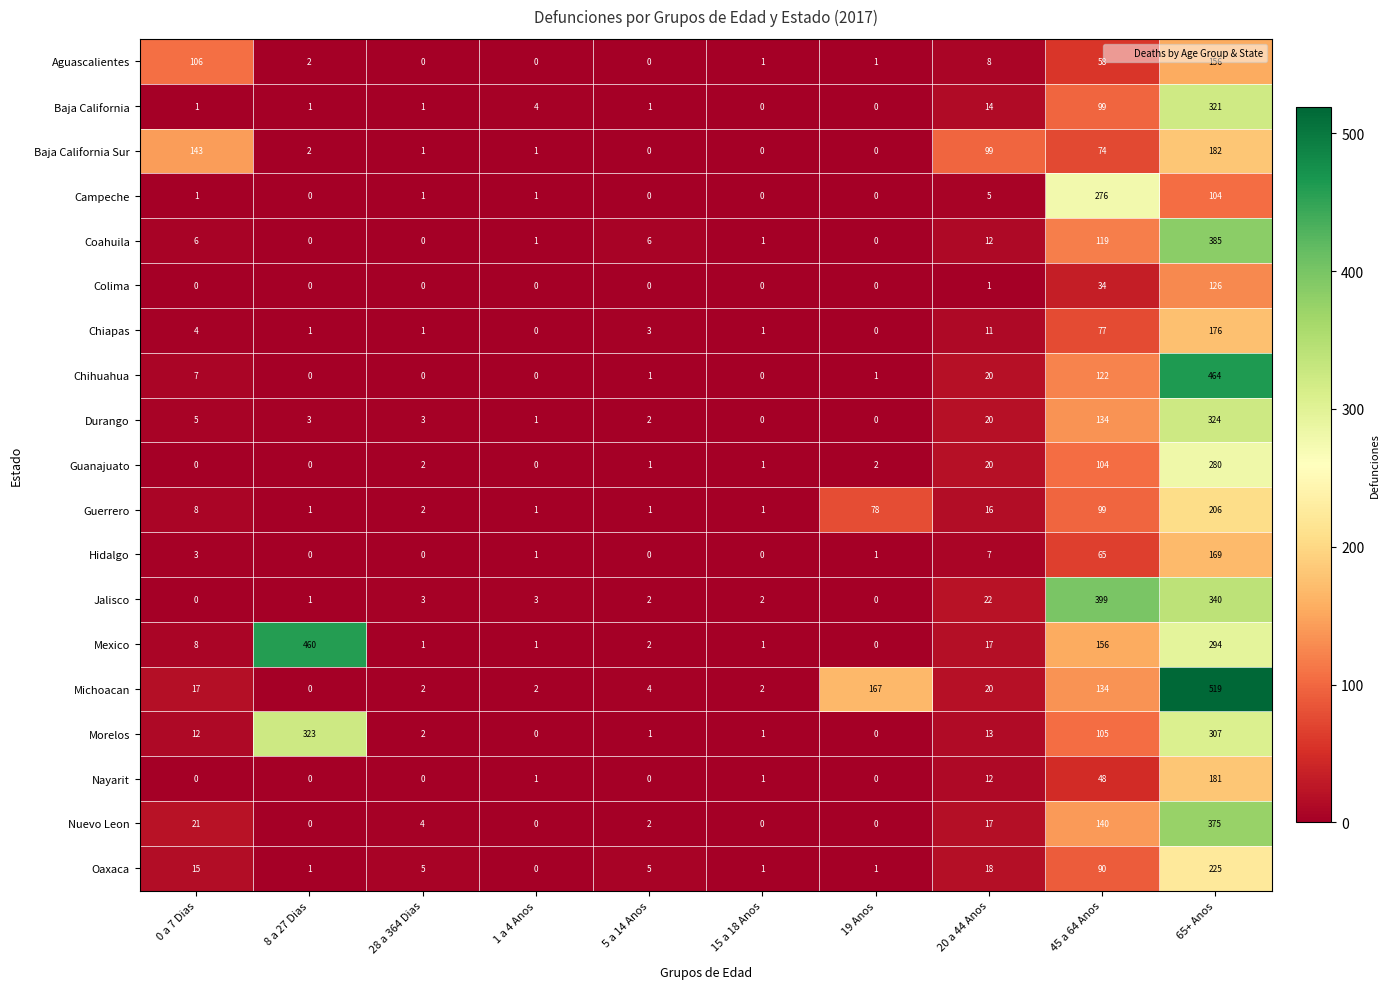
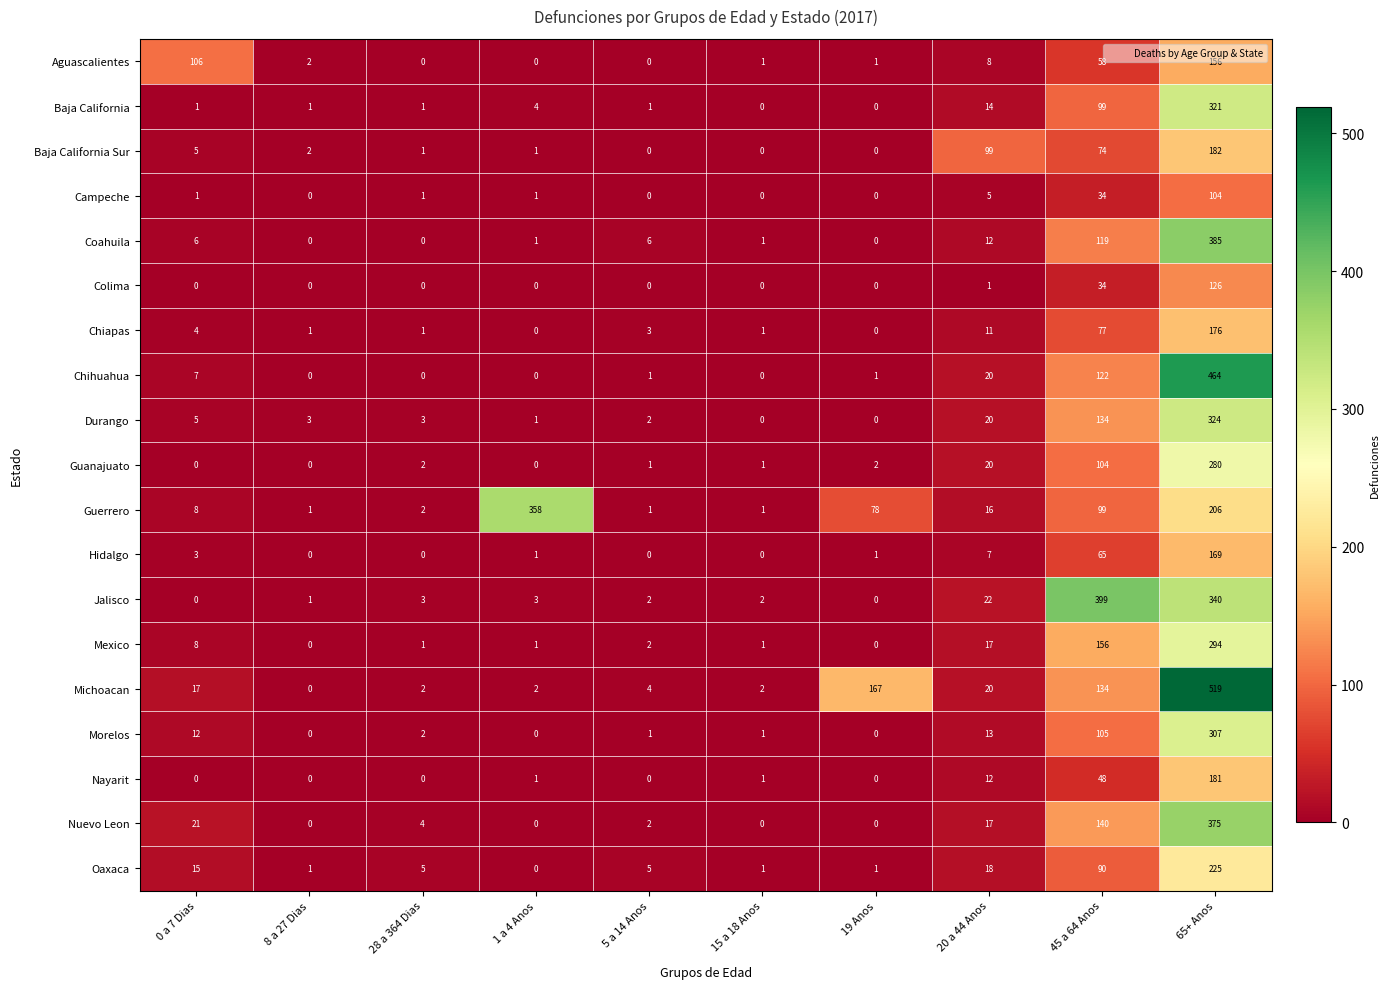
  {
    "Aguascalientes": {
      "0 a 7 Dias": 106,
      "8 a 27 Dias": 2,
      "28 a 364 Dias": 0,
      "1 a 4 Anos": 0,
      "5 a 14 Anos": 0,
      "15 a 18 Anos": 1,
      "19 Anos": 1,
      "20 a 44 Anos": 8
    },
    "Baja California": {
      "0 a 7 Dias": 1,
      "8 a 27 Dias": 1,
      "28 a 364 Dias": 1,
      "1 a 4 Anos": 4,
      "5 a 14 Anos": 1,
      "15 a 18 Anos": 0,
      "19 Anos": 0,
      "20 a 44 Anos": 14,
      "45 a 64 Anos": 99,
      "65+ Anos": 321
    },
    "Baja California Sur": {
-     "0 a 7 Dias": 143,
+     "0 a 7 Dias": 5,
      "8 a 27 Dias": 2,
      "28 a 364 Dias": 1,
      "1 a 4 Anos": 1,
      "5 a 14 Anos": 0,
      "15 a 18 Anos": 0,
      "19 Anos": 0,
      "20 a 44 Anos": 99,
      "45 a 64 Anos": 74,
      "65+ Anos": 182
    },
    "Campeche": {
      "0 a 7 Dias": 1,
      "8 a 27 Dias": 0,
      "28 a 364 Dias": 1,
      "1 a 4 Anos": 1,
      "5 a 14 Anos": 0,
      "15 a 18 Anos": 0,
      "19 Anos": 0,
      "20 a 44 Anos": 5,
-     "45 a 64 Anos": 276,
+     "45 a 64 Anos": 34,
      "65+ Anos": 104
    },
    "Coahuila": {
      "0 a 7 Dias": 6,
      "8 a 27 Dias": 0,
      "28 a 364 Dias": 0,
      "1 a 4 Anos": 1,
      "5 a 14 Anos": 6,
      "15 a 18 Anos": 1,
      "19 Anos": 0,
      "20 a 44 Anos": 12,
      "45 a 64 Anos": 119,
      "65+ Anos": 385
    },
    "Colima": {
      "0 a 7 Dias": 0,
      "8 a 27 Dias": 0,
      "28 a 364 Dias": 0,
      "1 a 4 Anos": 0,
      "5 a 14 Anos": 0,
      "15 a 18 Anos": 0,
      "19 Anos": 0,
      "20 a 44 Anos": 1,
      "45 a 64 Anos": 34,
      "65+ Anos": 126
    },
    "Chiapas": {
      "0 a 7 Dias": 4,
      "8 a 27 Dias": 1,
      "28 a 364 Dias": 1,
      "1 a 4 Anos": 0,
      "5 a 14 Anos": 3,
      "15 a 18 Anos": 1,
      "19 Anos": 0,
      "20 a 44 Anos": 11,
      "45 a 64 Anos": 77,
      "65+ Anos": 176
    },
    "Chihuahua": {
      "0 a 7 Dias": 7,
      "8 a 27 Dias": 0,
      "28 a 364 Dias": 0,
      "1 a 4 Anos": 0,
      "5 a 14 Anos": 1,
      "15 a 18 Anos": 0,
      "19 Anos": 1,
      "20 a 44 Anos": 20,
      "45 a 64 Anos": 122,
      "65+ Anos": 464
    },
    "Durango": {
      "0 a 7 Dias": 5,
      "8 a 27 Dias": 3,
      "28 a 364 Dias": 3,
      "1 a 4 Anos": 1,
      "5 a 14 Anos": 2,
      "15 a 18 Anos": 0,
      "19 Anos": 0,
      "20 a 44 Anos": 20,
      "45 a 64 Anos": 134,
      "65+ Anos": 324
    },
    "Guanajuato": {
      "0 a 7 Dias": 0,
      "8 a 27 Dias": 0,
      "28 a 364 Dias": 2,
      "1 a 4 Anos": 0,
      "5 a 14 Anos": 1,
      "15 a 18 Anos": 1,
      "19 Anos": 2,
      "20 a 44 Anos": 20,
      "45 a 64 Anos": 104,
      "65+ Anos": 280
    },
    "Guerrero": {
      "0 a 7 Dias": 8,
      "8 a 27 Dias": 1,
      "28 a 364 Dias": 2,
-     "1 a 4 Anos": 1,
+     "1 a 4 Anos": 358,
      "5 a 14 Anos": 1,
      "15 a 18 Anos": 1,
      "19 Anos": 78,
      "20 a 44 Anos": 16,
      "45 a 64 Anos": 99,
      "65+ Anos": 206
    },
    "Hidalgo": {
      "0 a 7 Dias": 3,
      "8 a 27 Dias": 0,
      "28 a 364 Dias": 0,
      "1 a 4 Anos": 1,
      "5 a 14 Anos": 0,
      "15 a 18 Anos": 0,
      "19 Anos": 1,
      "20 a 44 Anos": 7,
      "45 a 64 Anos": 65,
      "65+ Anos": 169
    },
    "Jalisco": {
      "0 a 7 Dias": 0,
      "8 a 27 Dias": 1,
      "28 a 364 Dias": 3,
      "1 a 4 Anos": 3,
      "5 a 14 Anos": 2,
      "15 a 18 Anos": 2,
      "19 Anos": 0,
      "20 a 44 Anos": 22,
      "45 a 64 Anos": 399,
      "65+ Anos": 340
    },
    "Mexico": {
      "0 a 7 Dias": 8,
-     "8 a 27 Dias": 460,
+     "8 a 27 Dias": 0,
      "28 a 364 Dias": 1,
      "1 a 4 Anos": 1,
      "5 a 14 Anos": 2,
      "15 a 18 Anos": 1,
      "19 Anos": 0,
      "20 a 44 Anos": 17,
      "45 a 64 Anos": 156,
      "65+ Anos": 294
    },
    "Michoacan": {
      "0 a 7 Dias": 17,
      "8 a 27 Dias": 0,
      "28 a 364 Dias": 2,
      "1 a 4 Anos": 2,
      "5 a 14 Anos": 4,
      "15 a 18 Anos": 2,
      "19 Anos": 167,
      "20 a 44 Anos": 20,
      "45 a 64 Anos": 134,
      "65+ Anos": 519
    },
    "Morelos": {
      "0 a 7 Dias": 12,
-     "8 a 27 Dias": 323,
+     "8 a 27 Dias": 0,
      "28 a 364 Dias": 2,
      "1 a 4 Anos": 0,
      "5 a 14 Anos": 1,
      "15 a 18 Anos": 1,
      "19 Anos": 0,
      "20 a 44 Anos": 13,
      "45 a 64 Anos": 105,
      "65+ Anos": 307
    },
    "Nayarit": {
      "0 a 7 Dias": 0,
      "8 a 27 Dias": 0,
      "28 a 364 Dias": 0,
      "1 a 4 Anos": 1,
      "5 a 14 Anos": 0,
      "15 a 18 Anos": 1,
      "19 Anos": 0,
      "20 a 44 Anos": 12,
      "45 a 64 Anos": 48,
      "65+ Anos": 181
    },
    "Nuevo Leon": {
      "0 a 7 Dias": 21,
      "8 a 27 Dias": 0,
      "28 a 364 Dias": 4,
      "1 a 4 Anos": 0,
      "5 a 14 Anos": 2,
      "15 a 18 Anos": 0,
      "19 Anos": 0,
      "20 a 44 Anos": 17,
      "45 a 64 Anos": 140,
      "65+ Anos": 375
    },
    "Oaxaca": {
      "0 a 7 Dias": 15,
      "8 a 27 Dias": 1,
      "28 a 364 Dias": 5,
      "1 a 4 Anos": 0,
      "5 a 14 Anos": 5,
      "15 a 18 Anos": 1,
      "19 Anos": 1,
      "20 a 44 Anos": 18,
      "45 a 64 Anos": 90,
      "65+ Anos": 225
    }
  }
